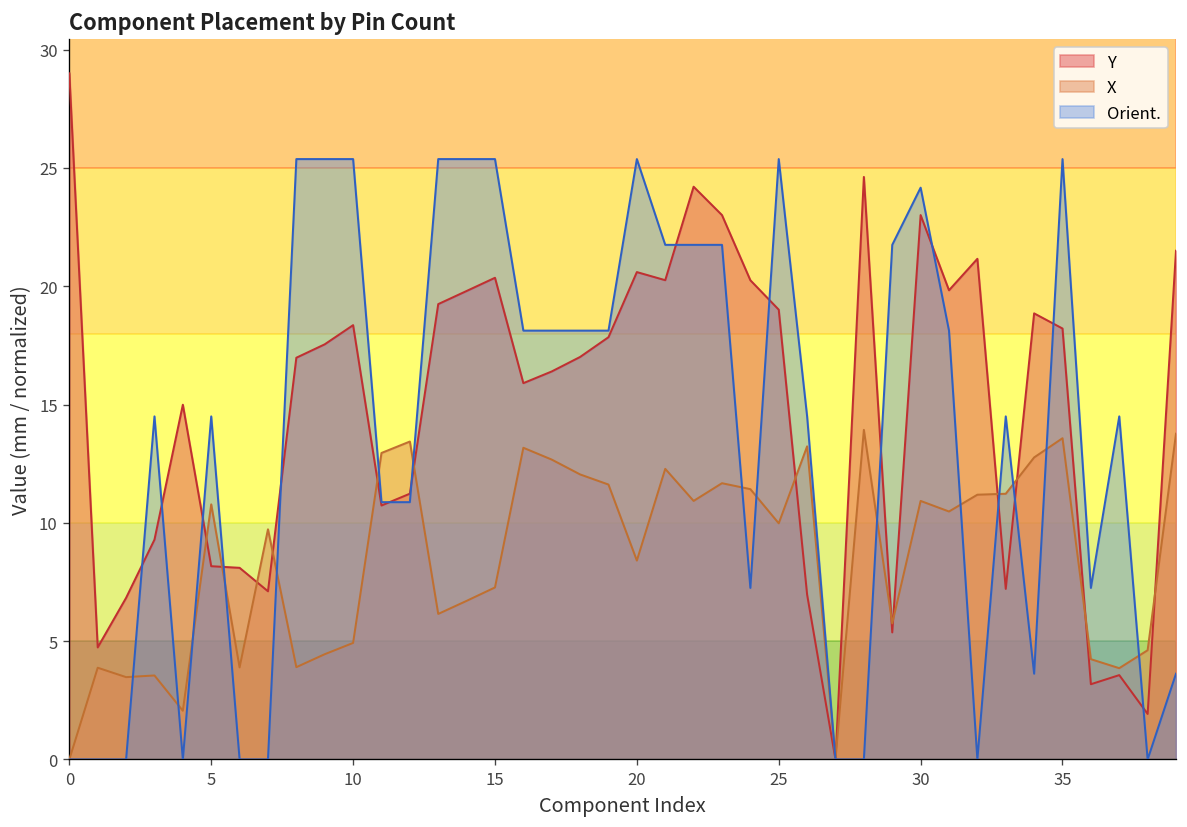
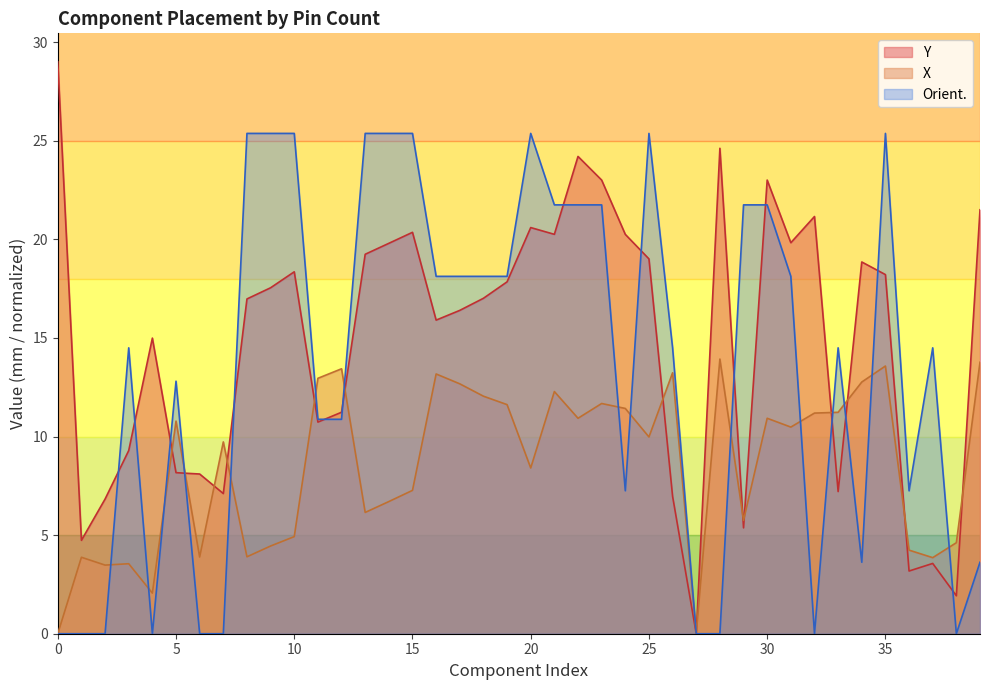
  {
    "Orient.": {
-     "5": 14.5,
+     "5": 12.8,
      "10": 25.4,
      "15": 25.4,
      "20": 25.4,
      "25": 25.4,
-     "30": 24.2,
+     "30": 21.8,
      "35": 25.4
    }
  }
